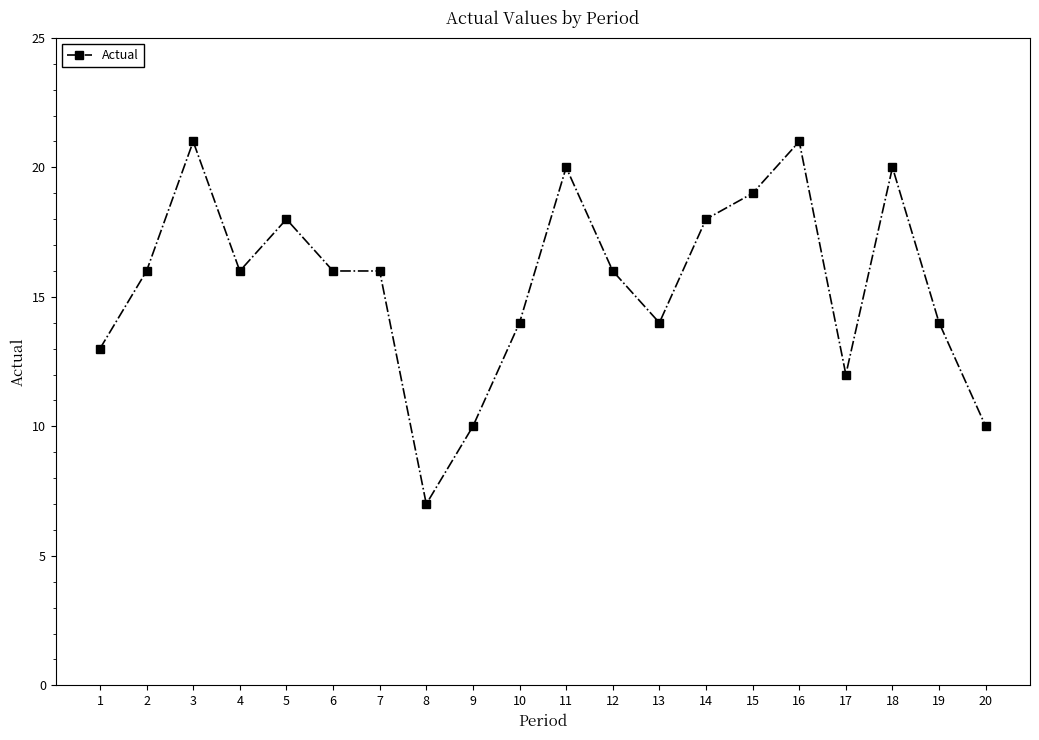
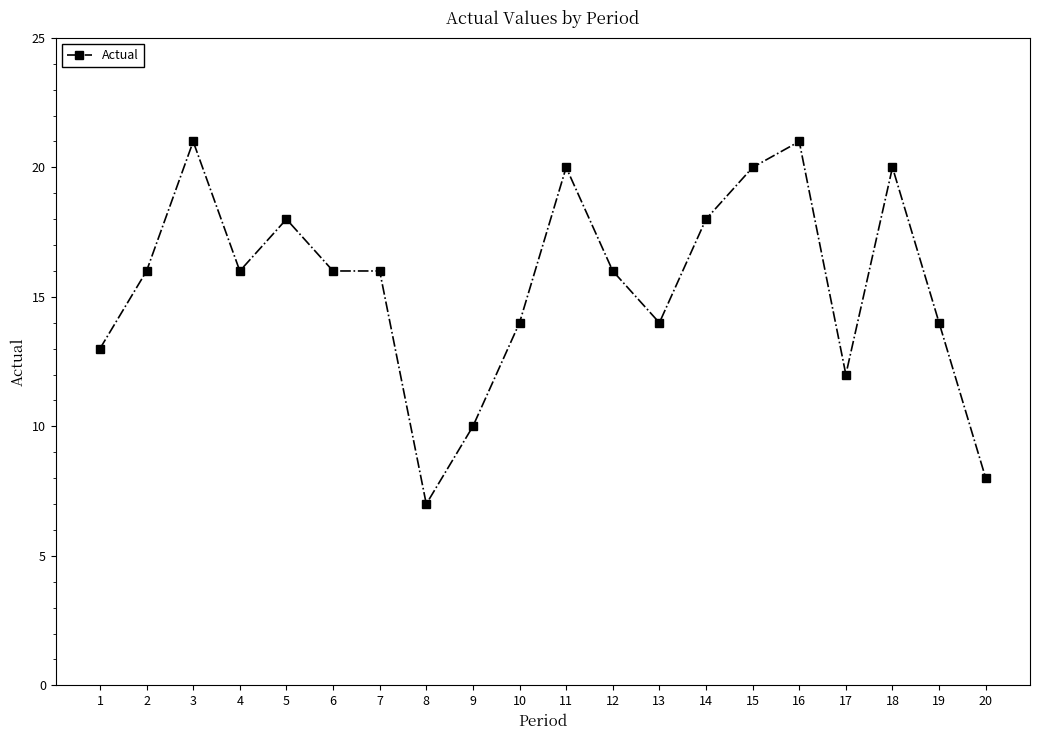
  {
    "1": 13,
    "2": 16,
    "3": 21,
    "4": 16,
    "5": 18,
    "6": 16,
    "7": 16,
    "8": 7,
    "9": 10,
    "10": 14,
    "11": 20,
    "12": 16,
    "13": 14,
    "14": 18,
-   "15": 19,
+   "15": 20,
    "16": 21,
    "17": 12,
    "18": 20,
    "19": 14,
-   "20": 10
+   "20": 8
  }
